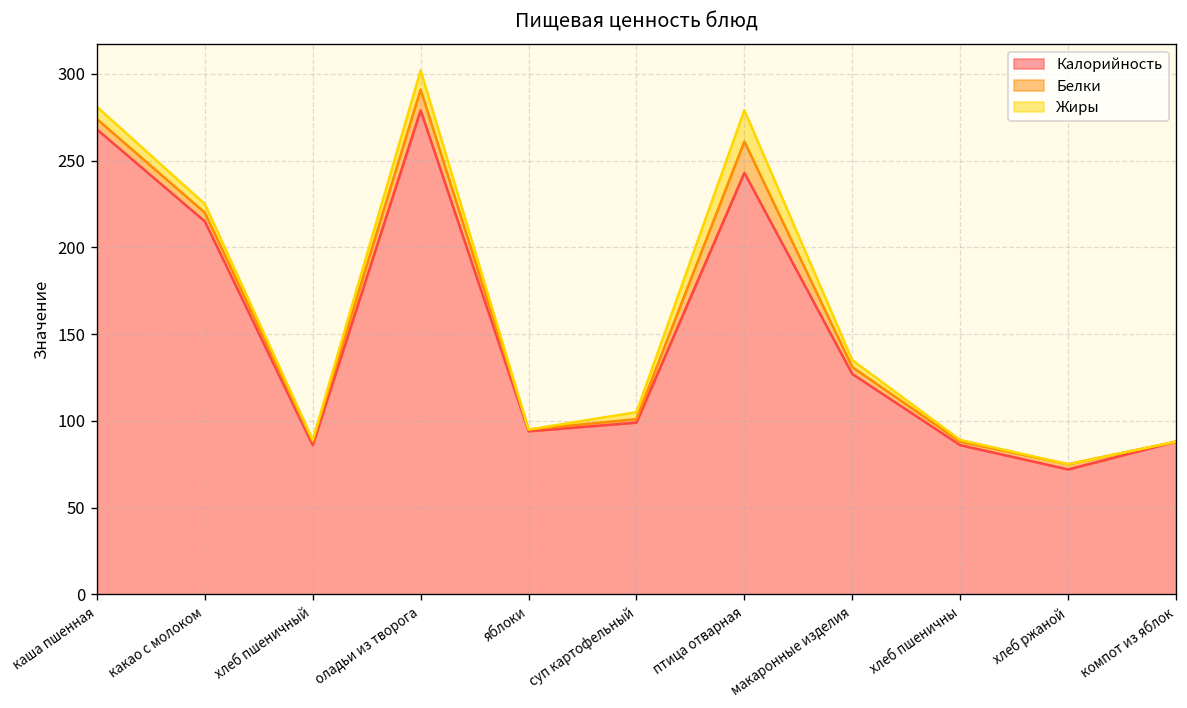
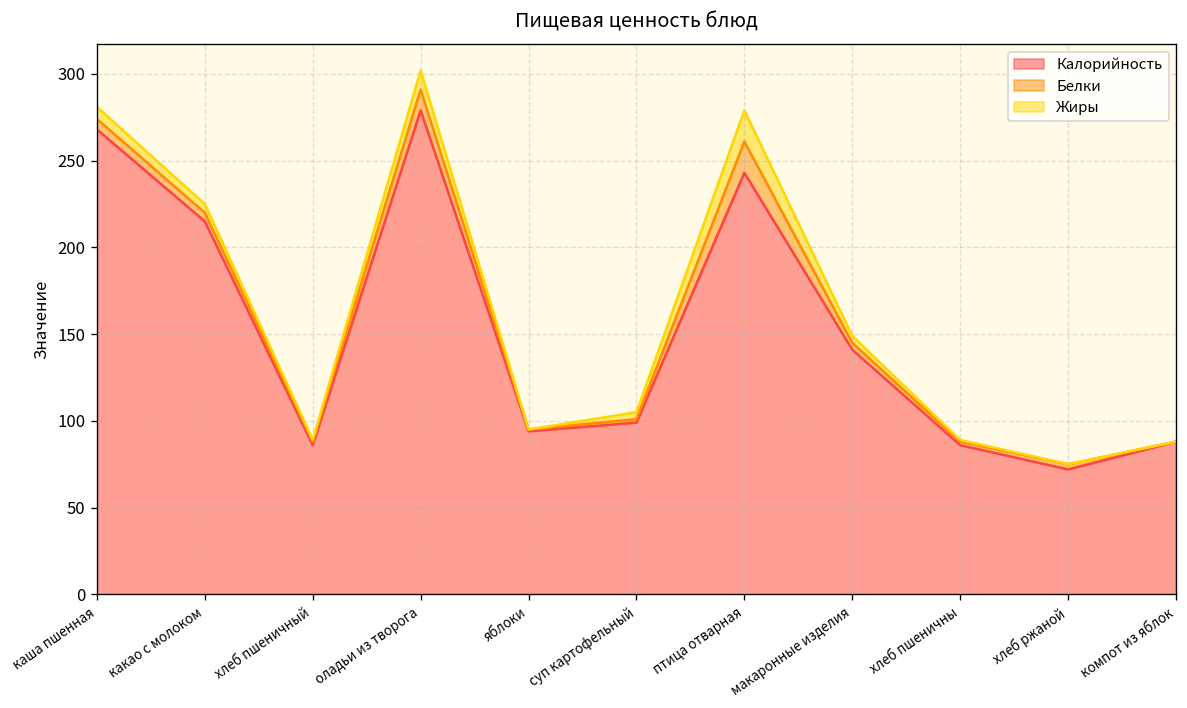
  {
    "Калорийность": {
      "каша пшенная": 268,
      "какао с молоком": 215,
      "хлеб пшеничный": 86,
      "оладьи из творога": 279,
      "суп картофельный": 99,
      "птица отварная": 243,
-     "макаронные изделия": 127,
+     "макаронные изделия": 141,
      "хлеб пшеничны": 86,
      "хлеб ржаной": 72
    }
  }
